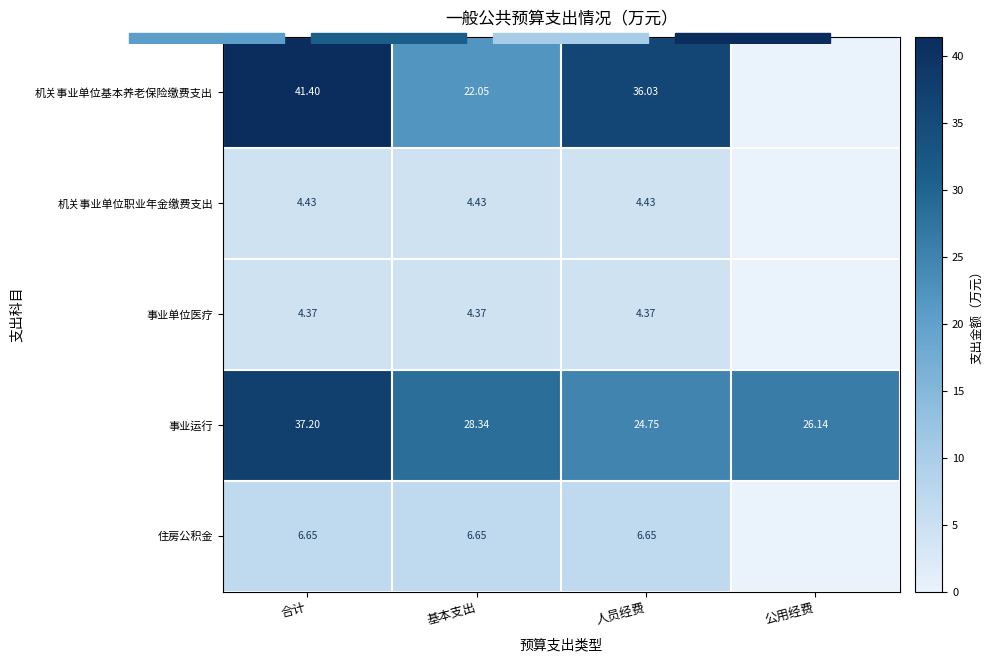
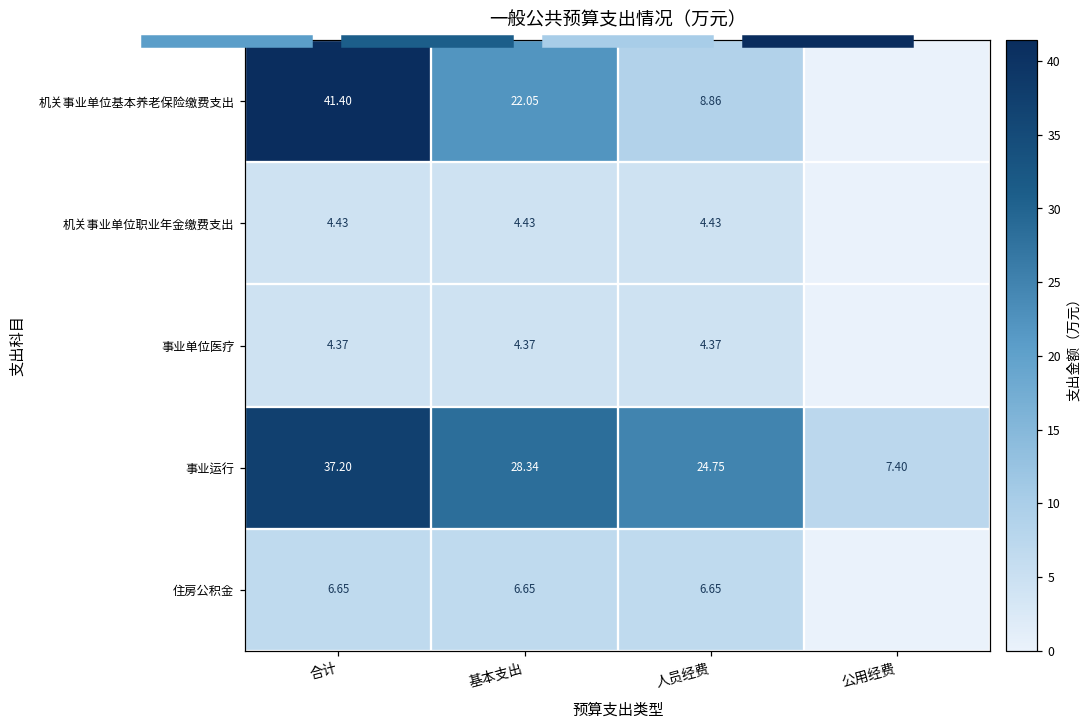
  {
    "机关事业单位基本养老保险缴费支出": {
      "合计": 41.40,
      "基本支出": 22.05,
-     "人员经费": 36.03
+     "人员经费": 8.86
    },
    "机关事业单位职业年金缴费支出": {
      "合计": 4.43,
      "基本支出": 4.43,
      "人员经费": 4.43
    },
    "事业单位医疗": {
      "合计": 4.37,
      "基本支出": 4.37,
      "人员经费": 4.37
    },
    "事业运行": {
      "合计": 37.20,
      "基本支出": 28.34,
      "人员经费": 24.75,
-     "公用经费": 26.14
+     "公用经费": 7.40
    },
    "住房公积金": {
      "合计": 6.65,
      "基本支出": 6.65,
      "人员经费": 6.65
    }
  }
